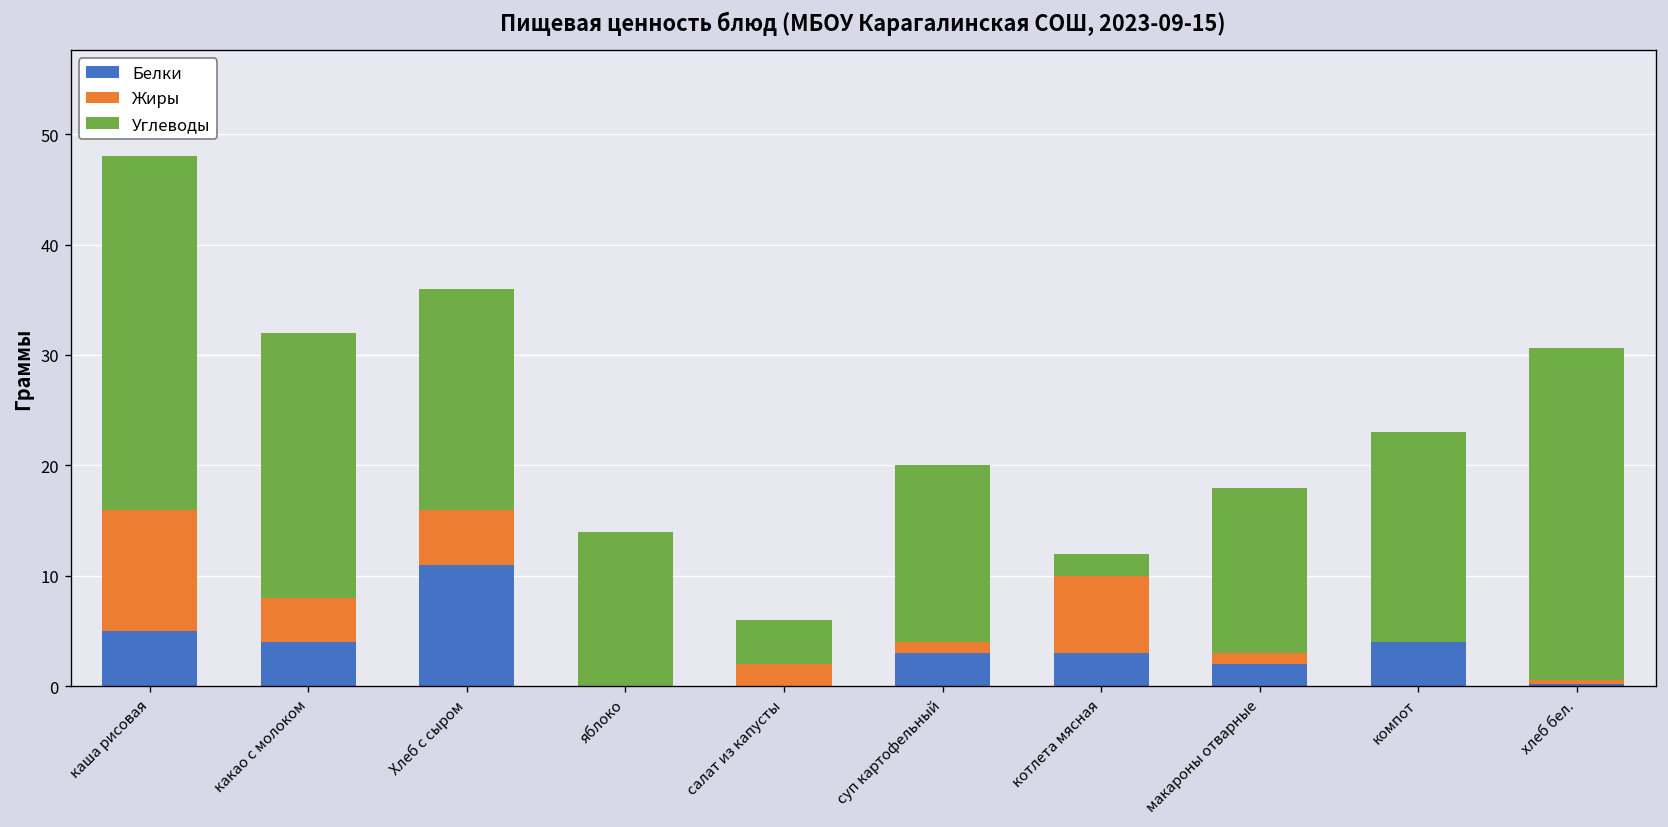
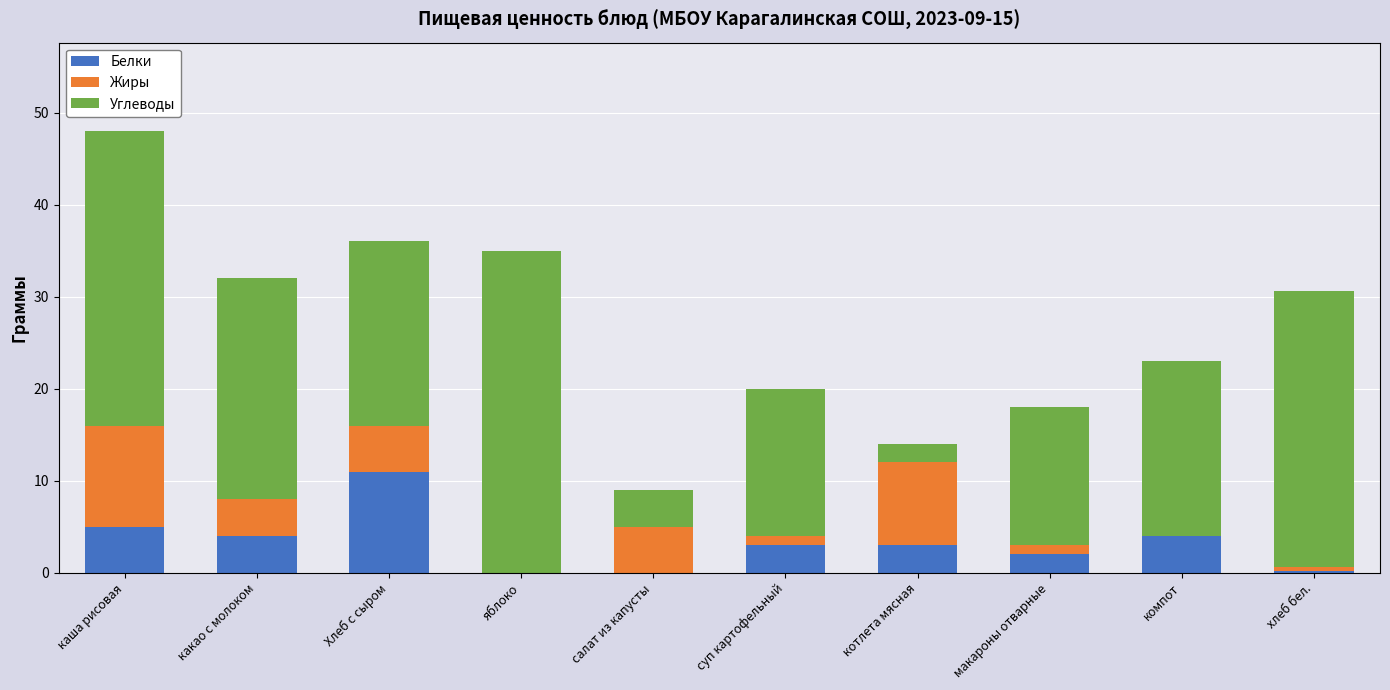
  {
    "Белки": {
      "каша рисовая": 5,
      "какао с молоком": 4,
      "Хлеб с сыром": 11,
      "яблоко": 0,
      "салат из капусты": 0,
      "суп картофельный": 3,
      "котлета мясная": 3,
      "макароны отварные": 2,
      "компот": 4
    },
    "Жиры": {
      "каша рисовая": 11,
      "какао с молоком": 4,
      "Хлеб с сыром": 5,
      "яблоко": 0,
-     "салат из капусты": 2,
+     "салат из капусты": 5,
      "суп картофельный": 1,
-     "котлета мясная": 7,
+     "котлета мясная": 9,
      "макароны отварные": 1,
      "компот": 0,
      "хлеб бел.": 0
    },
    "Углеводы": {
      "каша рисовая": 32,
      "какао с молоком": 24,
      "Хлеб с сыром": 20,
-     "яблоко": 14,
+     "яблоко": 35,
      "салат из капусты": 4,
      "суп картофельный": 16,
      "котлета мясная": 2,
      "макароны отварные": 15,
      "компот": 19,
      "хлеб бел.": 30
    }
  }
